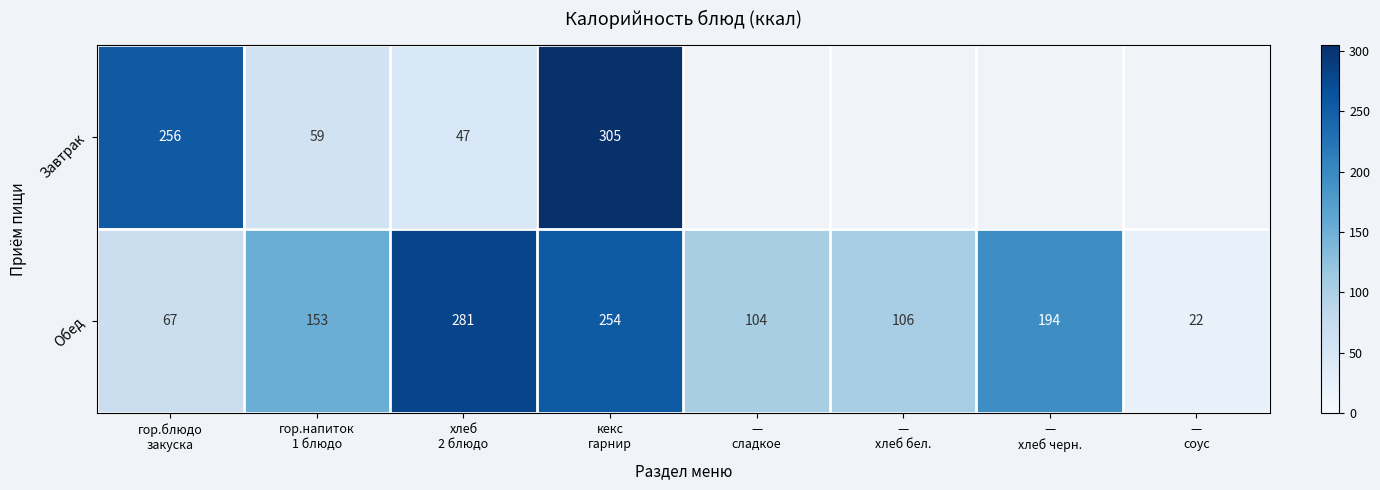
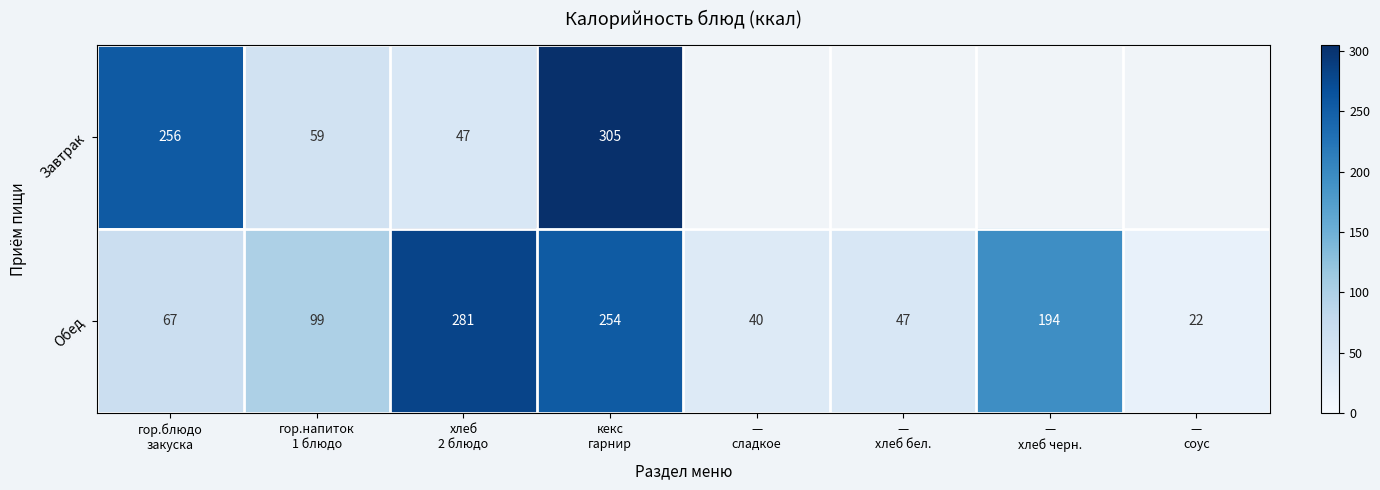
  {
    "Завтрак": {
      "гор.блюдо закуска": 256,
      "гор.напиток 1 блюдо": 59,
      "хлеб 2 блюдо": 47,
      "кекс гарнир": 305
    },
    "Обед": {
      "гор.блюдо закуска": 67,
-     "гор.напиток 1 блюдо": 153,
+     "гор.напиток 1 блюдо": 99,
      "хлеб 2 блюдо": 281,
      "кекс гарнир": 254,
-     "— сладкое": 104,
-     "— хлеб бел.": 106,
+     "— сладкое": 40,
+     "— хлеб бел.": 47,
      "— хлеб черн.": 194,
      "— соус": 22
    }
  }
